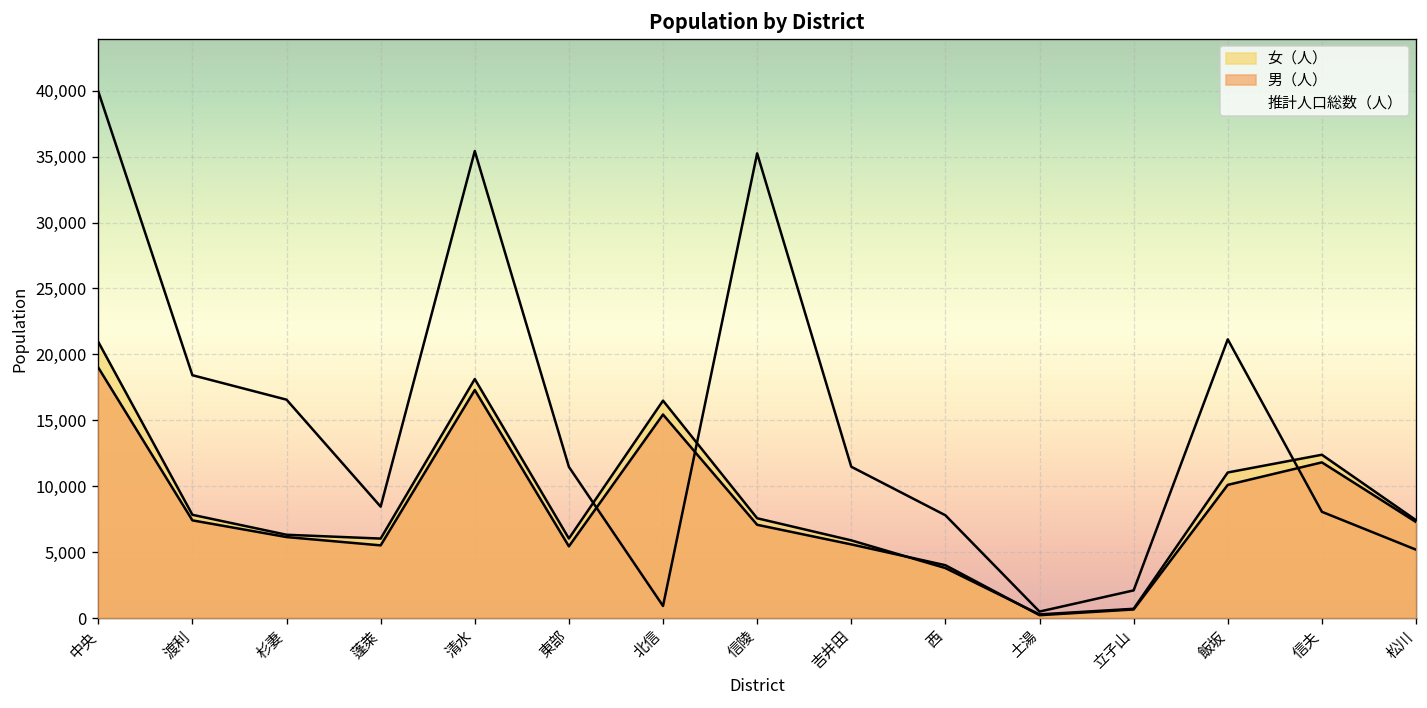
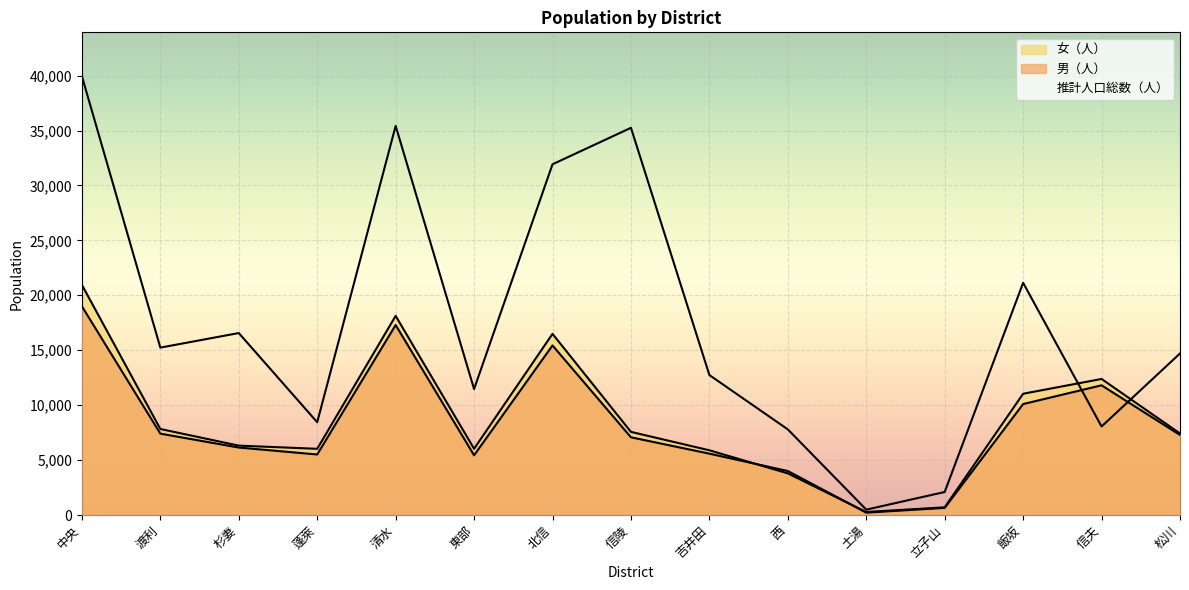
  {
    "推計人口総数（人）": {
      "中央": "39,900",
-     "渡利": "18,400",
+     "渡利": "15,200",
      "杉妻": "16,600",
      "蓬萊": "8,400",
      "清水": "35,400",
      "東部": "11,500",
-     "北信": "900",
+     "北信": "31,900",
      "信陵": "35,200",
-     "吉井田": "11,500",
+     "吉井田": "12,700",
      "西": "7,800",
      "立子山": "2,100",
      "飯坂": "21,100",
      "信夫": "8,100",
-     "松川": "5,200"
+     "松川": "14,700"
    }
  }
